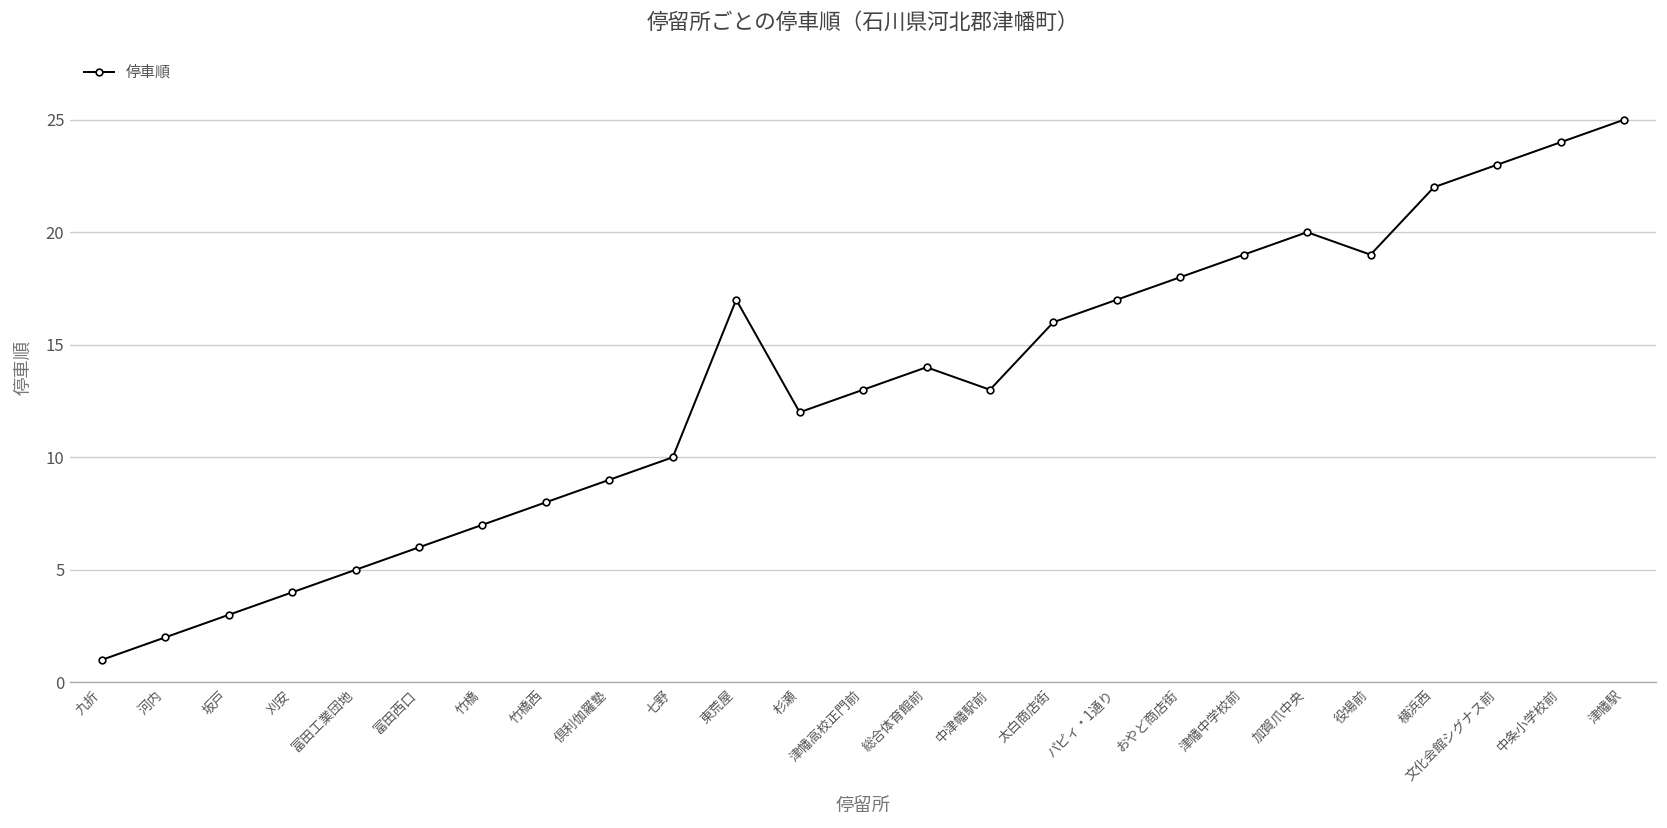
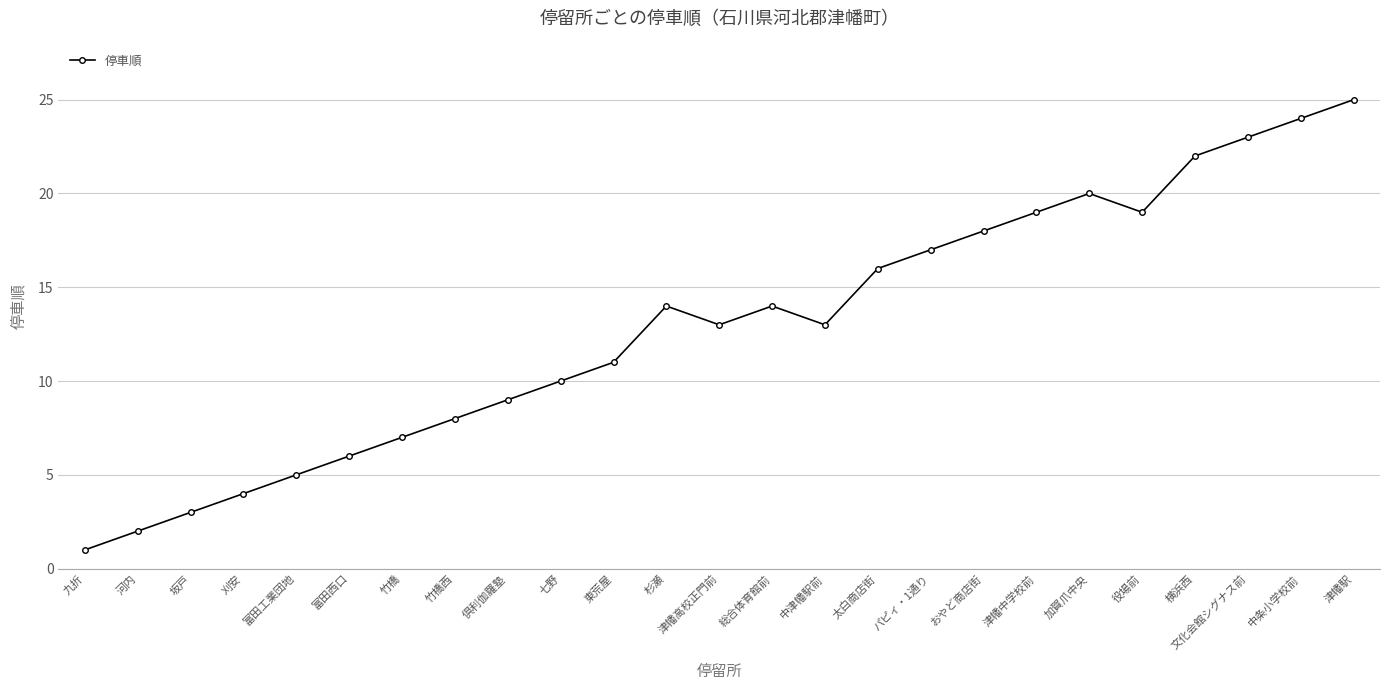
  {
    "九折": 1,
    "河内": 2,
    "坂戸": 3,
    "刈安": 4,
    "富田工業団地": 5,
    "富田西口": 6,
    "竹橋": 7,
    "竹橋西": 8,
    "倶利伽羅塾": 9,
    "七野": 10,
-   "東荒屋": 17,
-   "杉瀬": 12,
+   "東荒屋": 11,
+   "杉瀬": 14,
    "津幡高校正門前": 13,
    "総合体育館前": 14,
    "中津幡駅前": 13,
    "太白商店街": 16,
    "パピィ・1通り": 17,
    "おやど商店街": 18,
    "津幡中学校前": 19,
    "加賀爪中央": 20,
    "役場前": 19,
    "横浜西": 22,
    "文化会館シグナス前": 23,
    "中条小学校前": 24,
    "津幡駅": 25
  }
